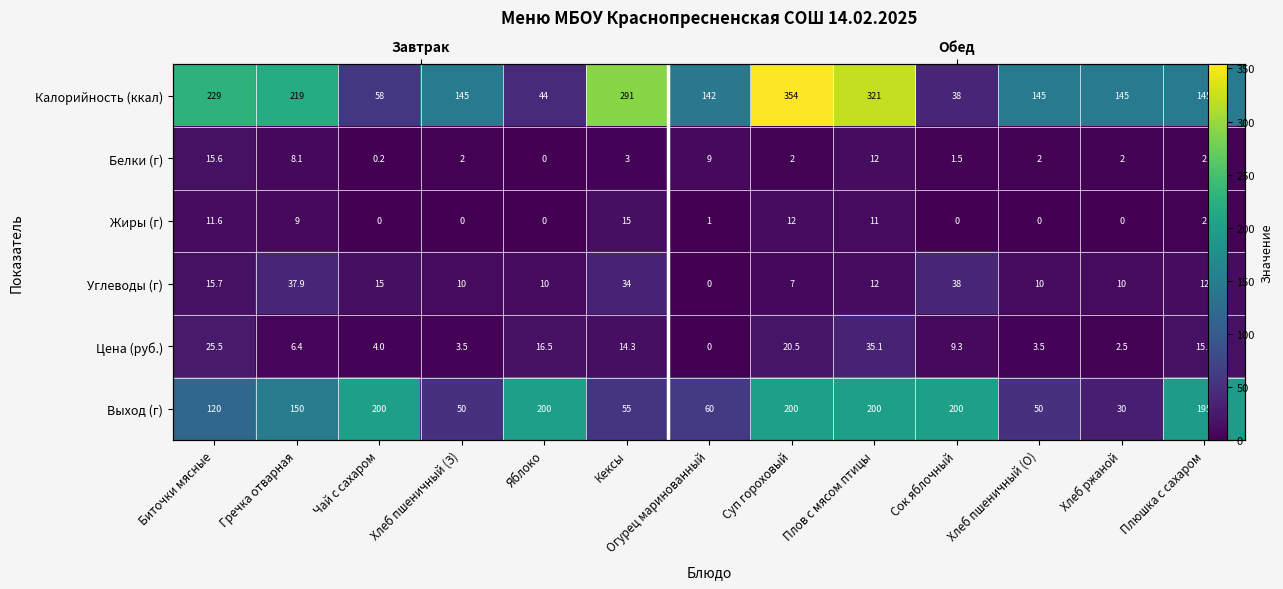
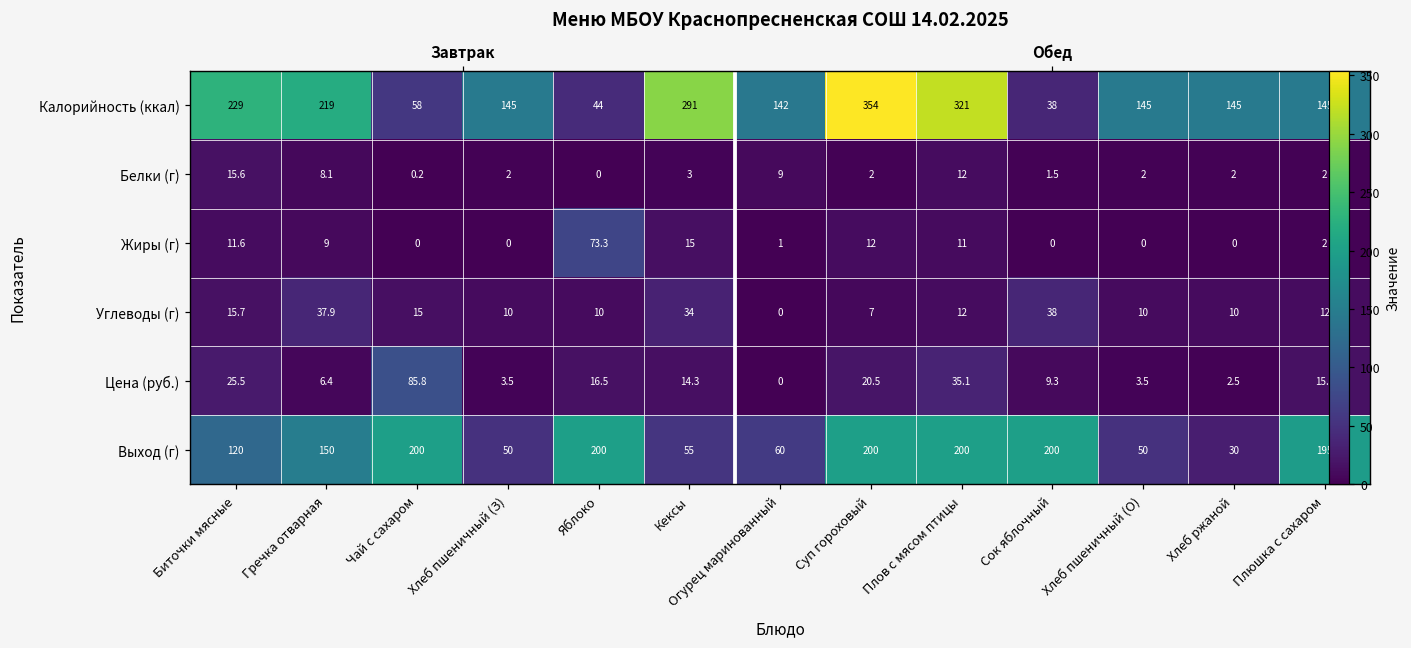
  {
    "Калорийность (ккал)": {
      "Биточки мясные": 229,
      "Гречка отварная": 219,
      "Чай с сахаром": 58,
      "Хлеб пшеничный (З)": 145,
      "Яблоко": 44,
      "Кексы": 291,
      "Огурец маринованный": 142,
      "Суп гороховый": 354,
      "Плов с мясом птицы": 321,
      "Сок яблочный": 38,
      "Хлеб пшеничный (О)": 145,
      "Хлеб ржаной": 145,
      "Плюшка с сахаром": 145
    },
    "Белки (г)": {
      "Биточки мясные": 15.6,
      "Гречка отварная": 8.1,
      "Чай с сахаром": 0.2,
      "Хлеб пшеничный (З)": 2,
      "Яблоко": 0,
      "Кексы": 3,
      "Огурец маринованный": 9,
      "Суп гороховый": 2,
      "Плов с мясом птицы": 12,
      "Сок яблочный": 1.5,
      "Хлеб пшеничный (О)": 2,
      "Хлеб ржаной": 2,
      "Плюшка с сахаром": 2
    },
    "Жиры (г)": {
      "Биточки мясные": 11.6,
      "Гречка отварная": 9,
      "Чай с сахаром": 0,
      "Хлеб пшеничный (З)": 0,
-     "Яблоко": 0,
+     "Яблоко": 73.3,
      "Кексы": 15,
      "Огурец маринованный": 1,
      "Суп гороховый": 12,
      "Плов с мясом птицы": 11,
      "Сок яблочный": 0,
      "Хлеб пшеничный (О)": 0,
      "Хлеб ржаной": 0,
      "Плюшка с сахаром": 2
    },
    "Углеводы (г)": {
      "Биточки мясные": 15.7,
      "Гречка отварная": 37.9,
      "Чай с сахаром": 15,
      "Хлеб пшеничный (З)": 10,
      "Яблоко": 10,
      "Кексы": 34,
      "Огурец маринованный": 0,
      "Суп гороховый": 7,
      "Плов с мясом птицы": 12,
      "Сок яблочный": 38,
      "Хлеб пшеничный (О)": 10,
      "Хлеб ржаной": 10,
      "Плюшка с сахаром": 12
    },
    "Цена (руб.)": {
      "Биточки мясные": 25.5,
      "Гречка отварная": 6.4,
-     "Чай с сахаром": 4.0,
+     "Чай с сахаром": 85.8,
      "Хлеб пшеничный (З)": 3.5,
      "Яблоко": 16.5,
      "Кексы": 14.3,
      "Огурец маринованный": 0,
      "Суп гороховый": 20.5,
      "Плов с мясом птицы": 35.1,
      "Сок яблочный": 9.3,
      "Хлеб пшеничный (О)": 3.5,
      "Хлеб ржаной": 2.5,
      "Плюшка с сахаром": 15.8
    },
    "Выход (г)": {
      "Биточки мясные": 120,
      "Гречка отварная": 150,
      "Чай с сахаром": 200,
      "Хлеб пшеничный (З)": 50,
      "Яблоко": 200,
      "Кексы": 55,
      "Огурец маринованный": 60,
      "Суп гороховый": 200,
      "Плов с мясом птицы": 200,
      "Сок яблочный": 200,
      "Хлеб пшеничный (О)": 50,
      "Хлеб ржаной": 30,
      "Плюшка с сахаром": 195
    }
  }
